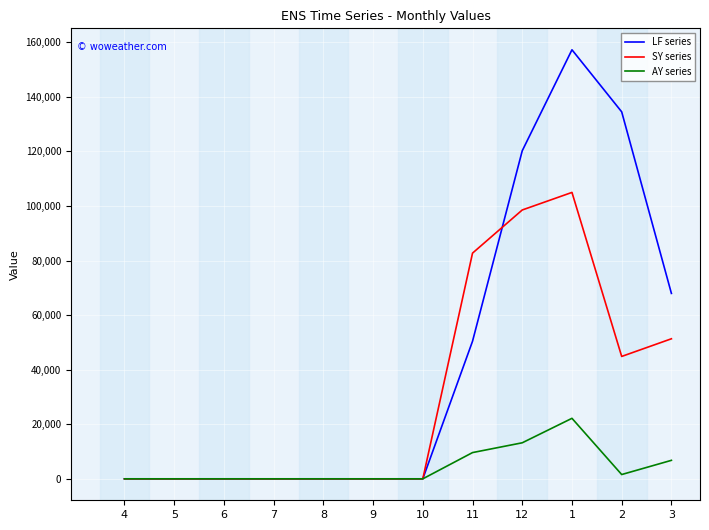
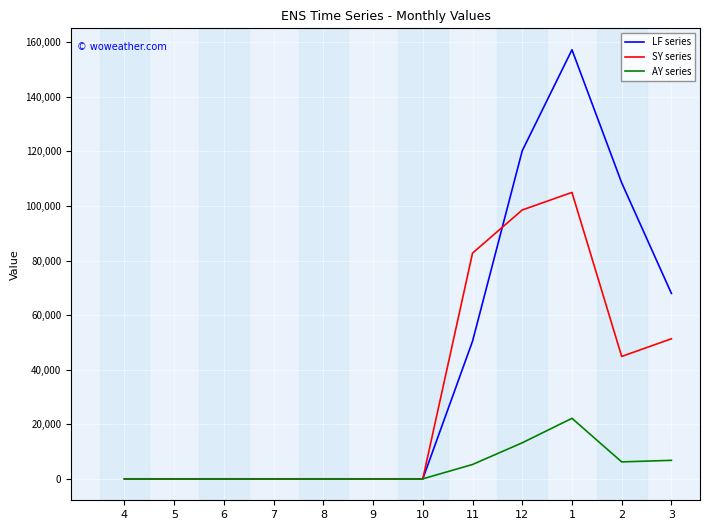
  {
    "LF series": {
      "11": "50,000",
      "12": "120,000",
      "1": "157,000",
-     "2": "134,000",
+     "2": "108,000",
      "3": "68,000"
    },
    "SY series": {
      "11": "83,000",
      "12": "99,000",
      "1": "105,000",
      "2": "45,000",
      "3": "51,000"
    },
    "AY series": {
-     "11": "10,000",
+     "11": "5,000",
      "12": "13,000",
      "1": "22,000",
-     "2": "2,000",
+     "2": "6,000",
      "3": "7,000"
    }
  }
